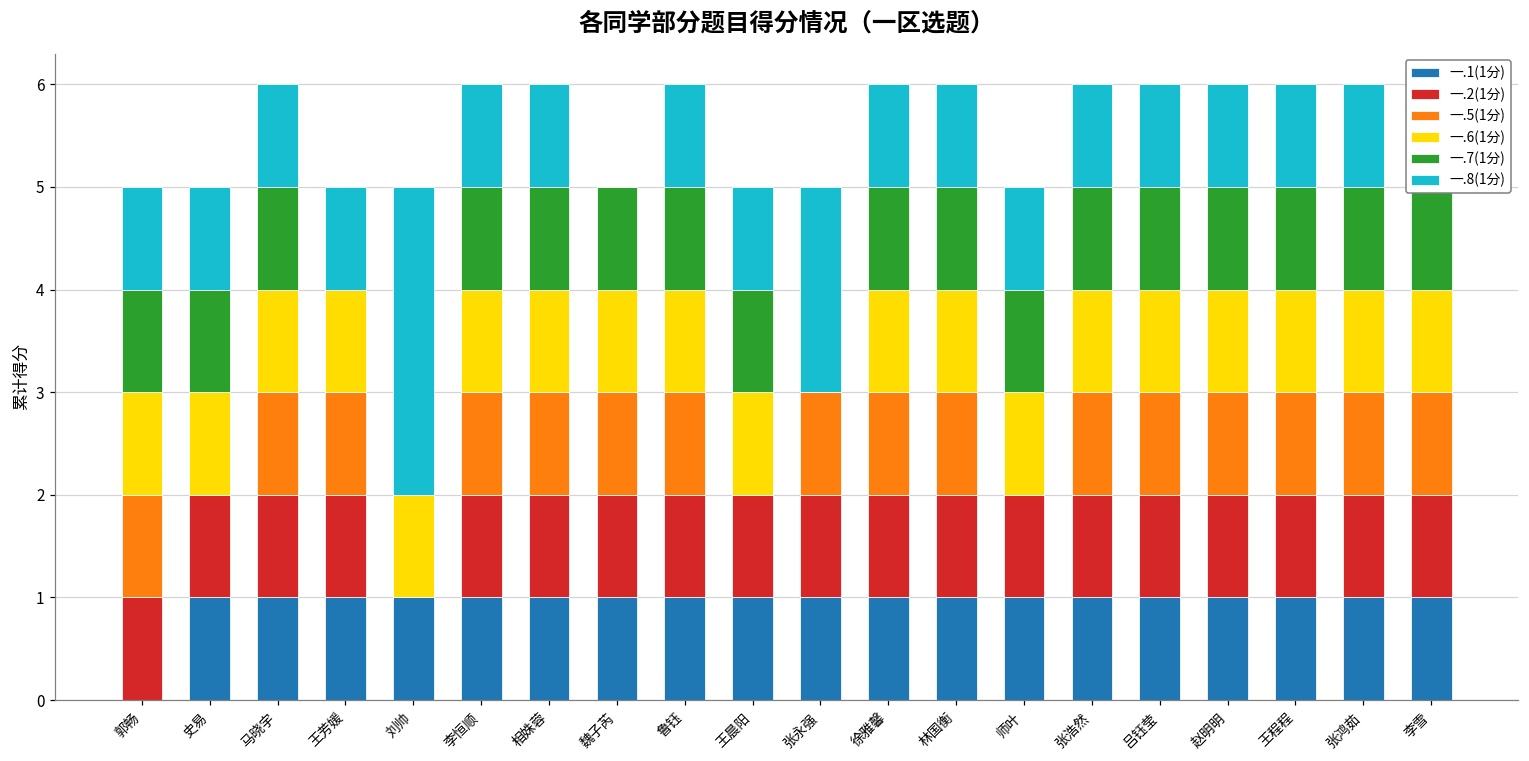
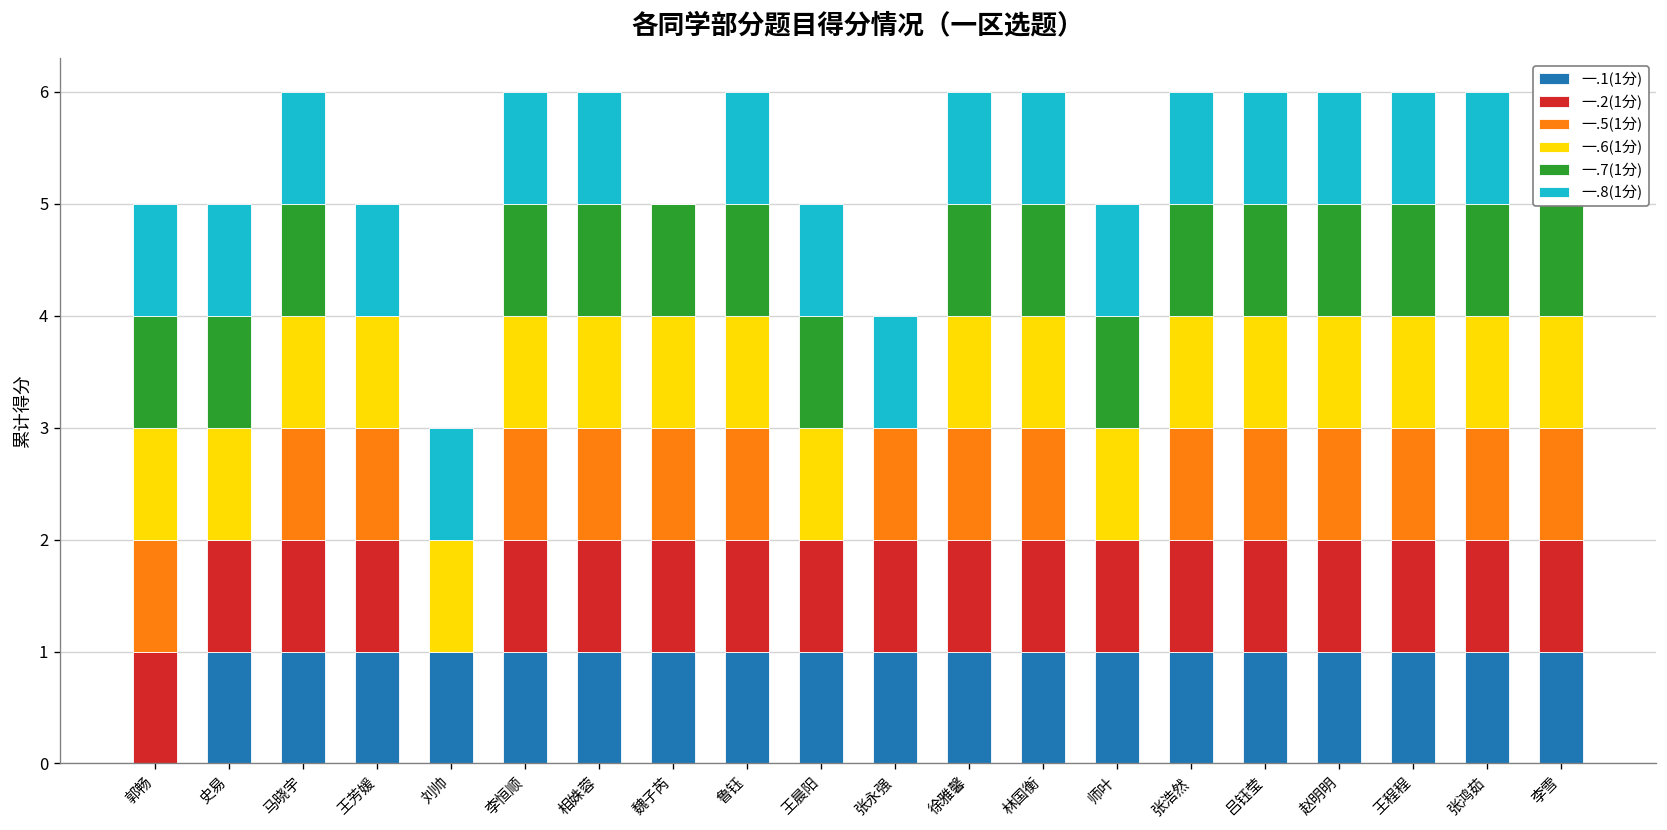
  {
    "一.1(1分)": {
      "郭畅": 0,
      "史易": 1,
      "马晓宇": 1,
      "王芳媛": 1,
      "刘帅": 1,
      "李恒顺": 1,
      "相姝蓉": 1,
      "魏子芮": 1,
      "鲁钰": 1,
      "王晨阳": 1,
      "张永强": 1,
      "徐雅馨": 1,
      "林国衡": 1,
      "师叶": 1,
      "张浩然": 1,
      "吕钰莹": 1,
      "赵明明": 1,
      "王程程": 1,
      "张鸿茹": 1,
      "李雪": 1
    },
    "一.6(1分)": {
      "郭畅": 1,
      "史易": 1,
      "马晓宇": 1,
      "王芳媛": 1,
      "刘帅": 1,
      "李恒顺": 1,
      "相姝蓉": 1,
      "魏子芮": 1,
      "鲁钰": 1,
      "王晨阳": 1,
      "张永强": 0,
      "徐雅馨": 1,
      "林国衡": 1,
      "师叶": 1,
      "张浩然": 1,
      "吕钰莹": 1,
      "赵明明": 1,
      "王程程": 1,
      "张鸿茹": 1,
      "李雪": 1
    },
    "一.7(1分)": {
      "郭畅": 1,
      "史易": 1,
      "马晓宇": 1,
      "王芳媛": 0,
      "刘帅": 0,
      "李恒顺": 1,
      "相姝蓉": 1,
      "魏子芮": 1,
      "鲁钰": 1,
      "王晨阳": 1,
      "张永强": 0,
      "徐雅馨": 1,
      "林国衡": 1,
      "师叶": 1,
      "张浩然": 1,
      "吕钰莹": 1,
      "赵明明": 1,
      "王程程": 1,
      "张鸿茹": 1
    },
    "一.8(1分)": {
      "郭畅": 1,
      "史易": 1,
      "马晓宇": 1,
      "王芳媛": 1,
-     "刘帅": 3,
+     "刘帅": 1,
      "李恒顺": 1,
      "相姝蓉": 1,
      "魏子芮": 0,
      "鲁钰": 1,
      "王晨阳": 1,
-     "张永强": 2,
+     "张永强": 1,
      "徐雅馨": 1,
      "林国衡": 1,
      "师叶": 1,
      "张浩然": 1,
      "吕钰莹": 1,
      "赵明明": 1,
      "王程程": 1,
      "张鸿茹": 1
    }
  }
